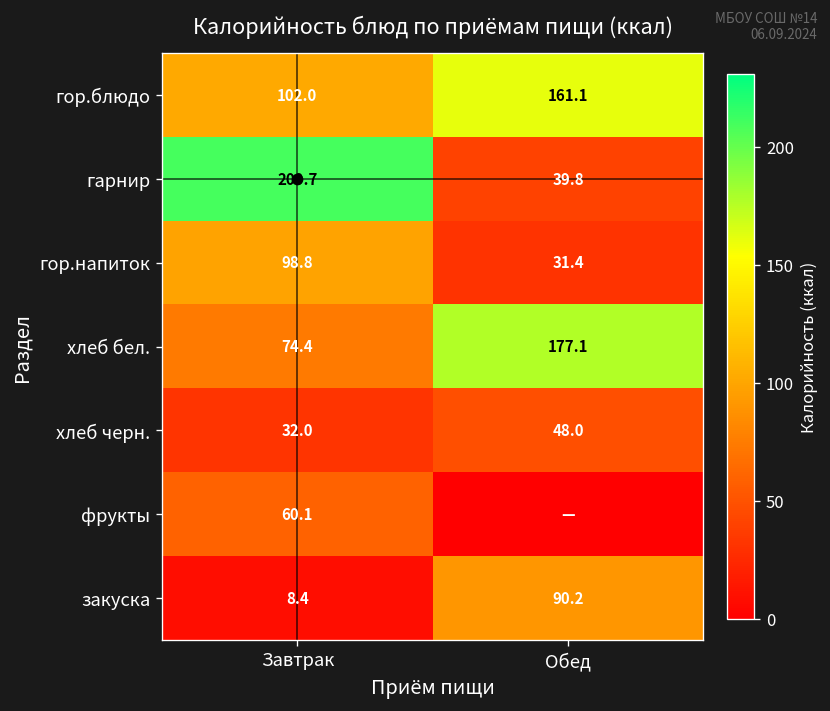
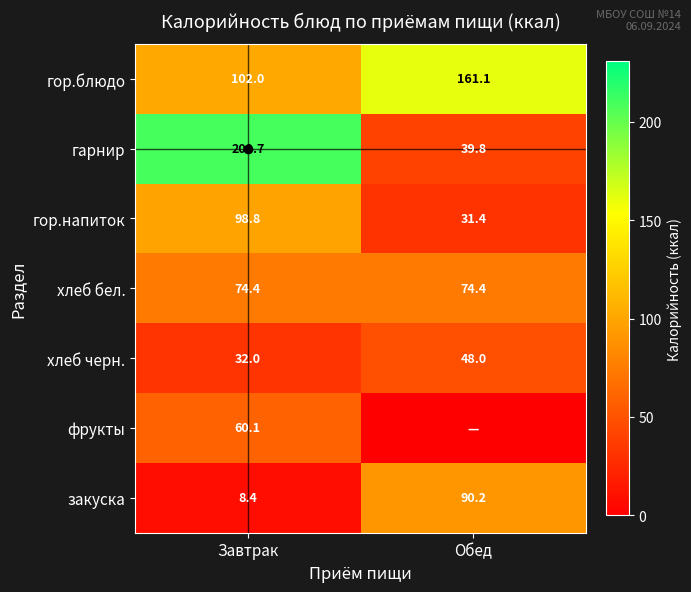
  {
    "гор.блюдо": {
      "Завтрак": 102.0,
      "Обед": 161.1
    },
    "гарнир": {
      "Обед": 39.8
    },
    "гор.напиток": {
      "Завтрак": 98.8,
      "Обед": 31.4
    },
    "хлеб бел.": {
      "Завтрак": 74.4,
-     "Обед": 177.1
+     "Обед": 74.4
    },
    "хлеб черн.": {
      "Завтрак": 32.0,
      "Обед": 48.0
    },
    "фрукты": {
      "Завтрак": 60.1
    },
    "закуска": {
      "Завтрак": 8.4,
      "Обед": 90.2
    }
  }
